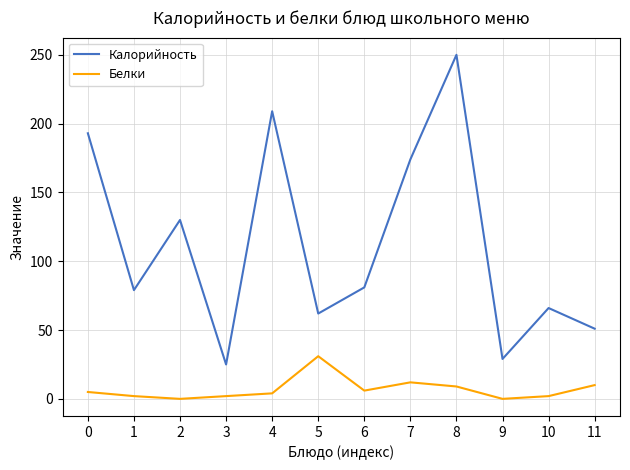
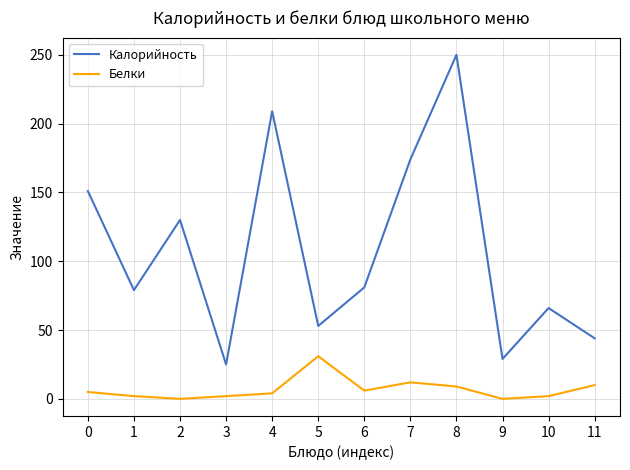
  {
    "Калорийность": {
-     "0": 193,
+     "0": 151,
      "1": 79,
      "2": 130,
      "3": 25,
      "4": 209,
-     "5": 62,
+     "5": 53,
      "6": 81,
      "7": 174,
      "8": 250,
      "9": 29,
      "10": 66,
-     "11": 51
+     "11": 44
    },
    "Белки": {
      "0": 5,
      "1": 2,
      "2": 0,
      "3": 2,
      "4": 4,
      "5": 31,
      "6": 6,
      "7": 12,
      "8": 9,
      "9": 0,
      "10": 2,
      "11": 10
    }
  }
